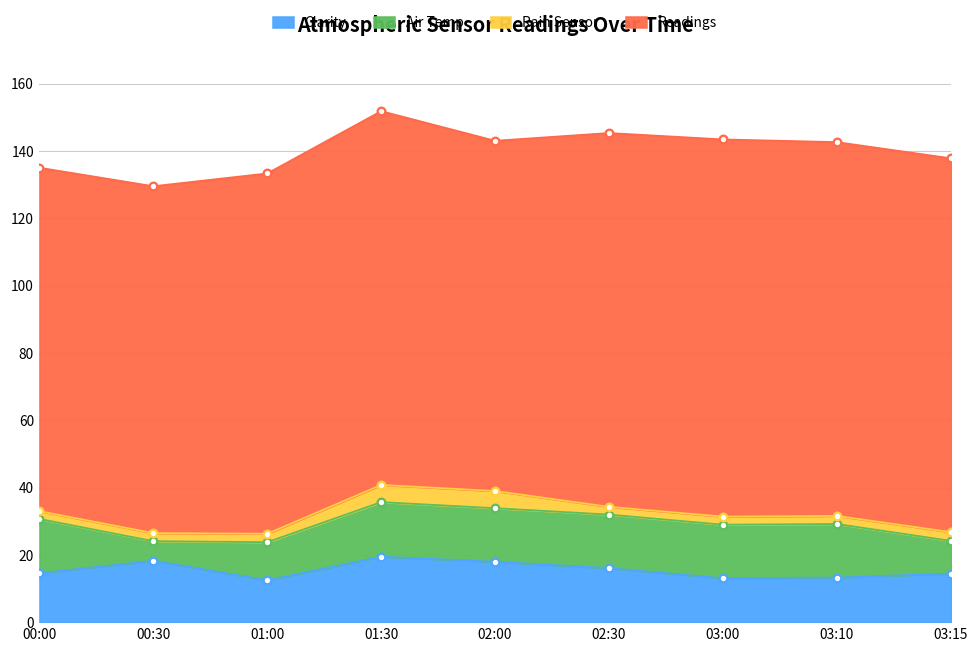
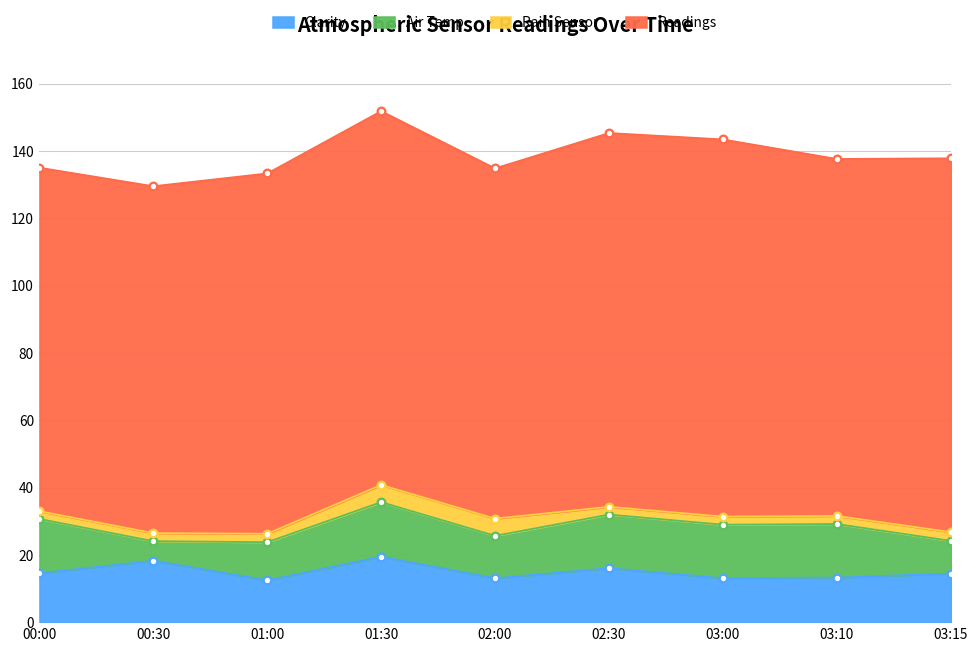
  {
    "Clarity": {
      "00:00": 15,
      "00:30": 18,
      "01:00": 13,
      "01:30": 20,
-     "02:00": 18,
+     "02:00": 13,
      "02:30": 16,
      "03:00": 13,
      "03:10": 13,
      "03:15": 15
    },
    "Air Temp": {
      "00:00": 16,
      "00:30": 6,
      "01:00": 11,
      "01:30": 16,
-     "02:00": 16,
+     "02:00": 13,
      "02:30": 16,
      "03:00": 16,
      "03:10": 16,
      "03:15": 10
    },
    "Rain Sensor": {
      "00:00": 2,
      "00:30": 2,
      "01:00": 3,
      "01:30": 5,
      "02:00": 5,
      "02:30": 2,
      "03:00": 2,
      "03:10": 2,
      "03:15": 3
    },
    "Readings": {
      "00:00": 102,
      "00:30": 103,
      "01:00": 107,
      "01:30": 111,
      "02:00": 104,
      "02:30": 111,
      "03:00": 112,
-     "03:10": 111,
+     "03:10": 106,
      "03:15": 111
    }
  }
